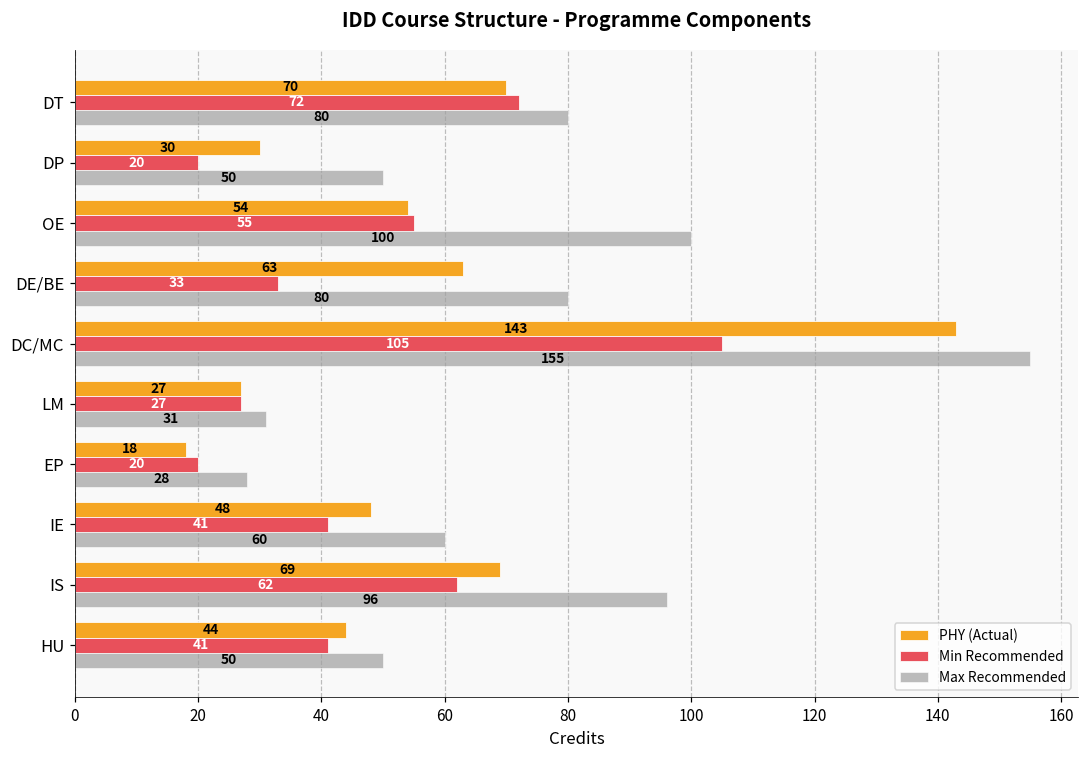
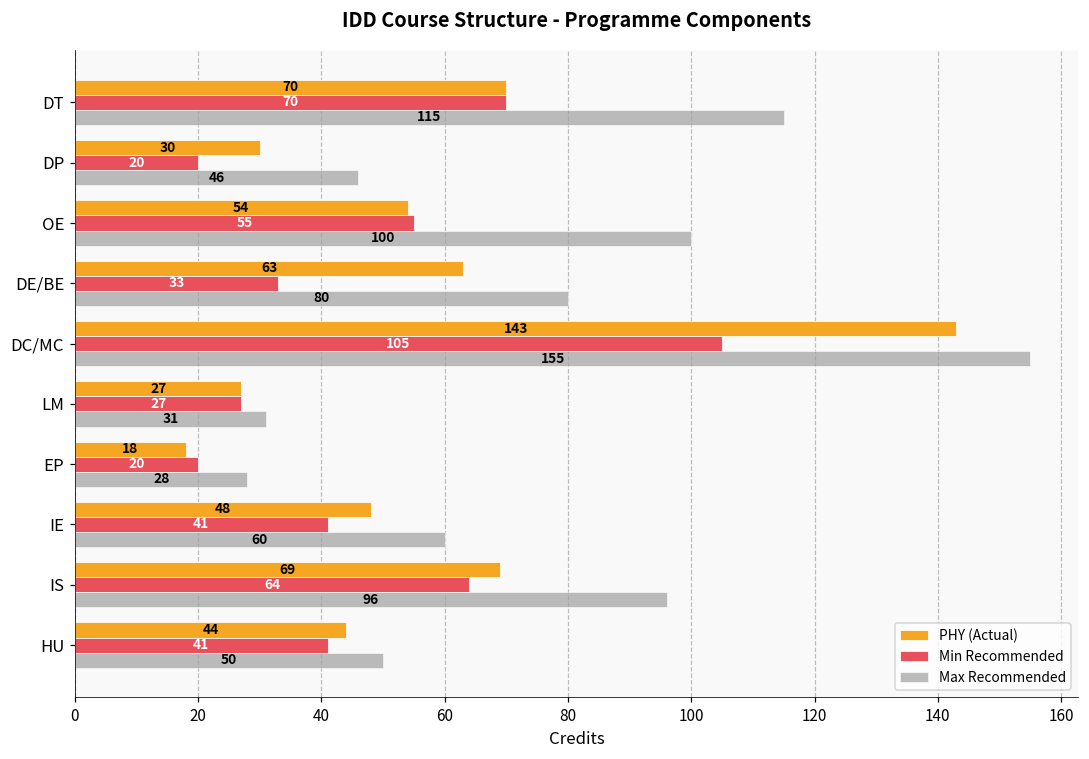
  {
    "PHY (Actual)": {
      "DT": 70,
      "DP": 30,
      "OE": 54,
      "DE/BE": 63,
      "DC/MC": 143,
      "LM": 27,
      "EP": 18,
      "IE": 48,
      "IS": 69,
      "HU": 44
    },
    "Min Recommended": {
-     "DT": 72,
+     "DT": 70,
      "DP": 20,
      "OE": 55,
      "DE/BE": 33,
      "DC/MC": 105,
      "LM": 27,
      "EP": 20,
      "IE": 41,
-     "IS": 62,
+     "IS": 64,
      "HU": 41
    },
    "Max Recommended": {
-     "DT": 80,
-     "DP": 50,
+     "DT": 115,
+     "DP": 46,
      "OE": 100,
      "DE/BE": 80,
      "DC/MC": 155,
      "LM": 31,
      "EP": 28,
      "IE": 60,
      "IS": 96,
      "HU": 50
    }
  }
